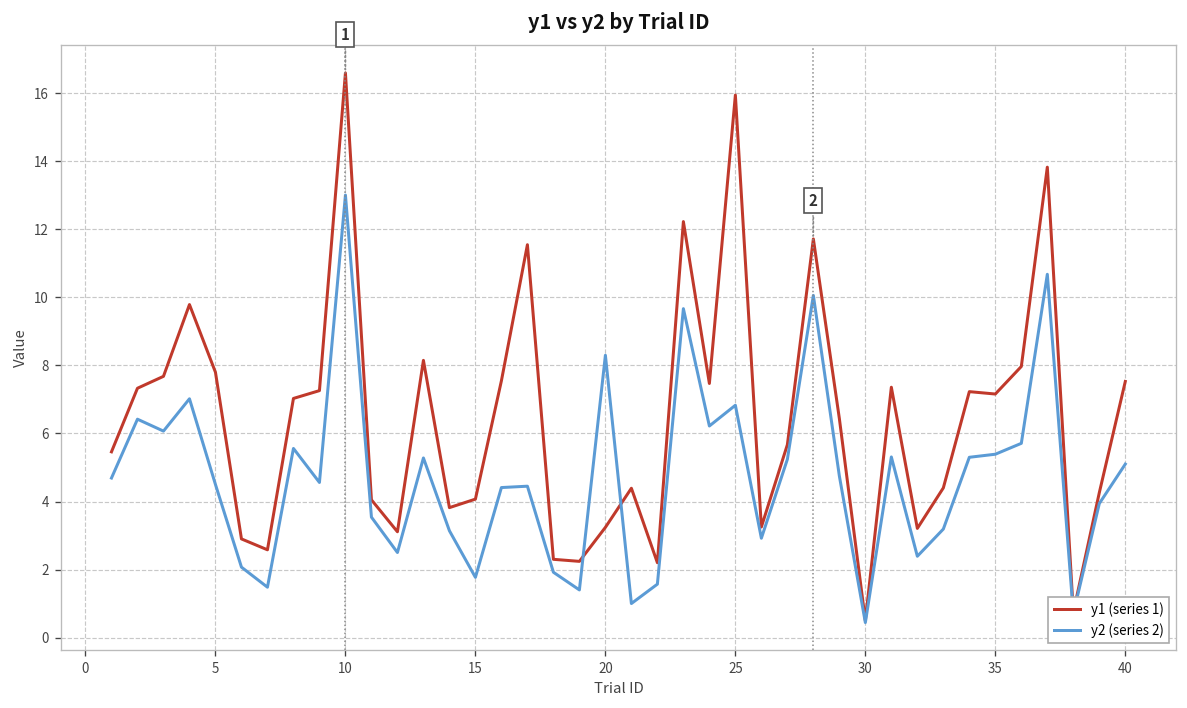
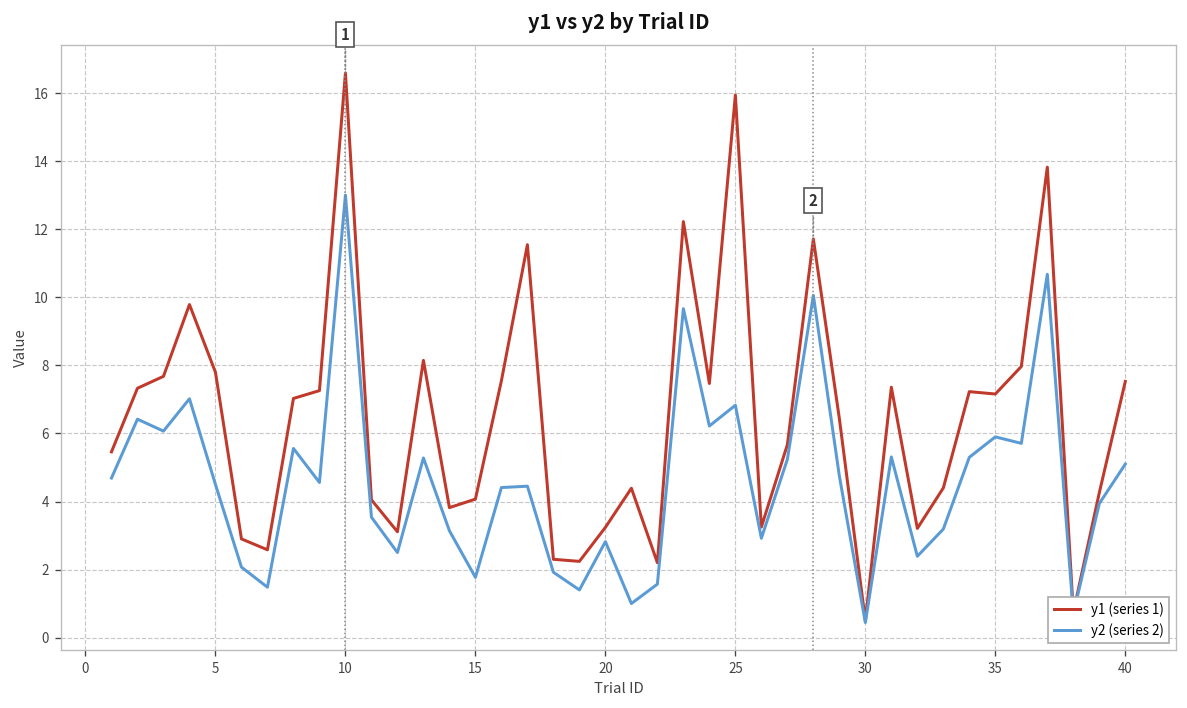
  {
    "y1 (series 1)": {
      "5": 7.8,
      "15": 4.1,
      "20": 3.2,
      "25": 16.0,
      "35": 7.2,
      "40": 7.5
    },
    "y2 (series 2)": {
      "5": 4.5,
      "10": 13.0,
      "15": 1.8,
-     "20": 8.3,
+     "20": 2.8,
      "25": 6.8,
-     "35": 5.4,
+     "35": 5.9,
      "40": 5.1
    }
  }
